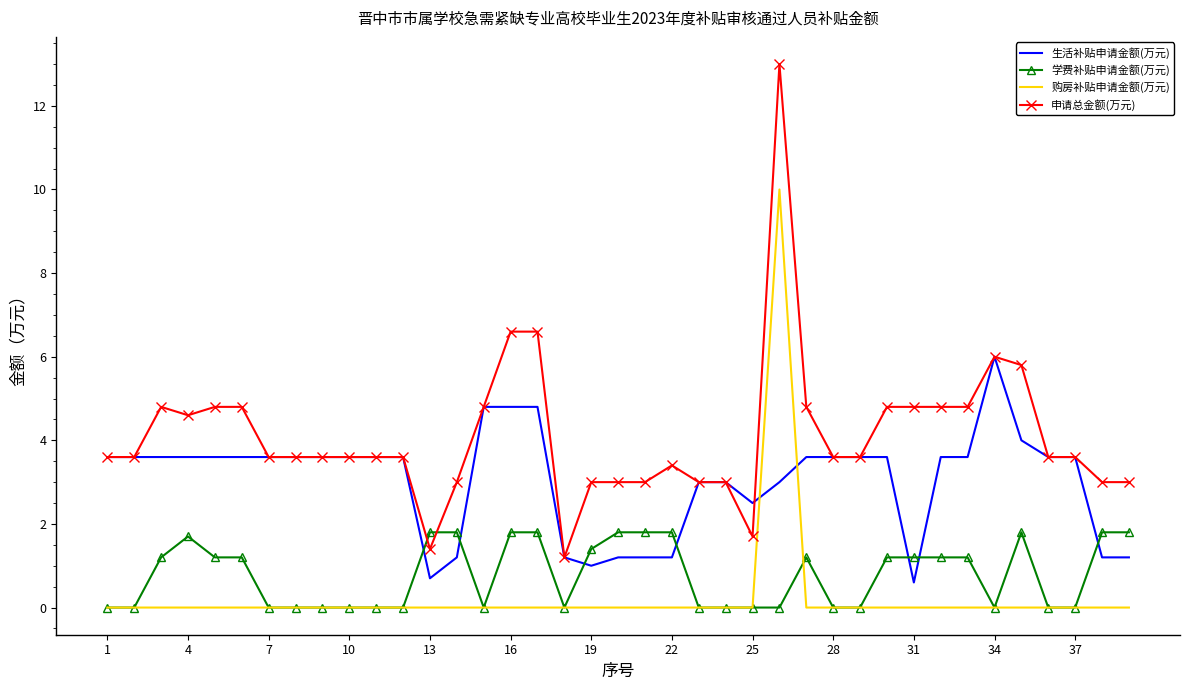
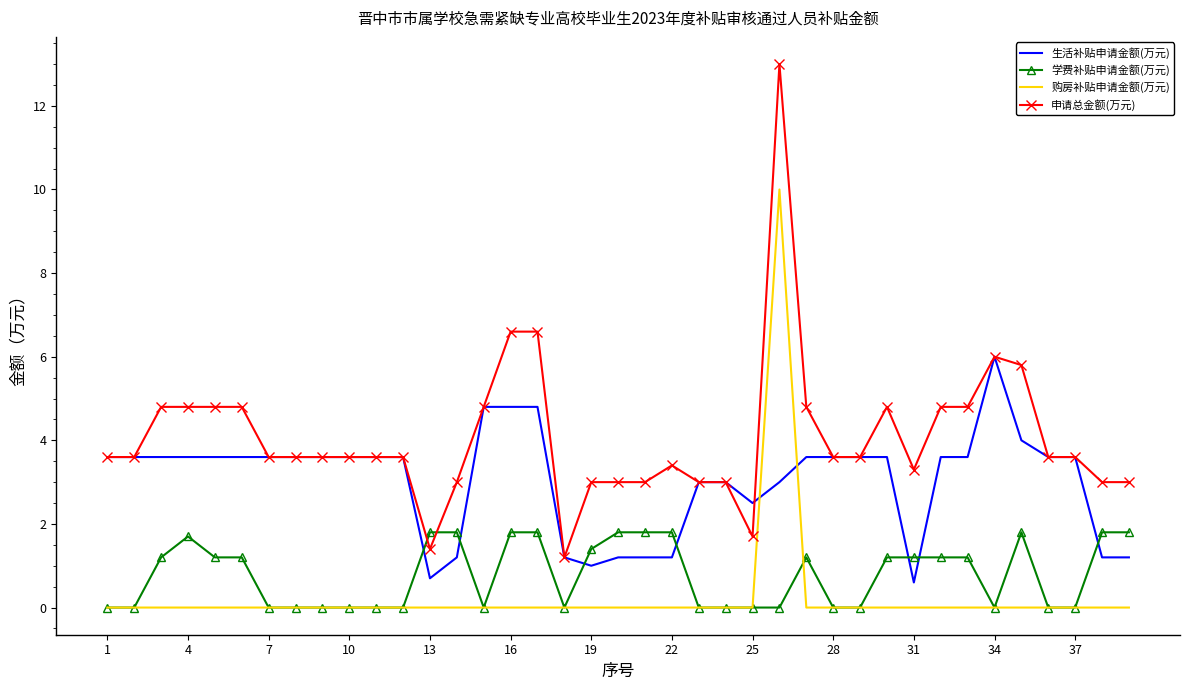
  {
    "生活补贴申请金额(万元)": {
      "4": 3.6,
      "13": 0.7,
      "16": 4.8,
      "19": 1.0,
      "22": 1.2,
      "25": 2.5,
      "31": 0.6
    },
    "学费补贴申请金额(万元)": {
      "4": 1.7,
      "13": 1.8,
      "16": 1.8,
      "19": 1.4,
      "22": 1.8,
      "31": 1.2
    },
    "购房补贴申请金额(万元)": {
      "4": 0.0,
      "13": 0.0,
      "16": 0.0,
      "19": 0.0,
      "22": 0.0,
      "31": 0.0
    },
    "申请总金额(万元)": {
-     "4": 4.6,
+     "4": 4.8,
      "13": 1.4,
      "16": 6.6,
      "19": 3.0,
      "22": 3.4,
      "25": 1.7,
-     "31": 4.8
+     "31": 3.3
    }
  }
